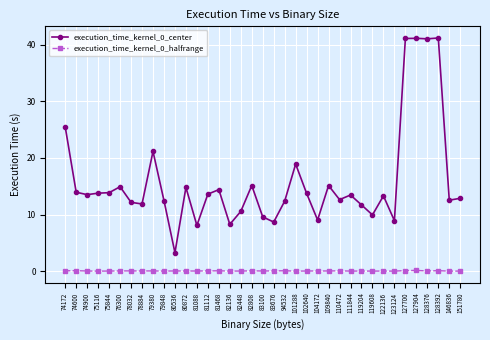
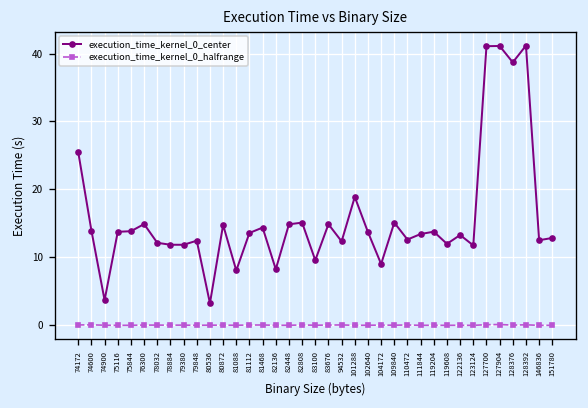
  {
    "execution_time_kernel_0_center": {
      "74172": 25,
      "74600": 14,
-     "74900": 14,
+     "74900": 4,
      "75116": 14,
      "75844": 14,
      "76300": 15,
      "78032": 12,
      "78884": 12,
-     "79380": 21,
+     "79380": 12,
      "79848": 12,
      "80536": 3,
      "80872": 15,
      "81088": 8,
      "81112": 14,
      "81468": 14,
      "82136": 8,
-     "82448": 11,
+     "82448": 15,
      "82808": 15,
      "83100": 10,
-     "83676": 9,
+     "83676": 15,
      "94532": 12,
      "101288": 19,
      "102640": 14,
      "104172": 9,
      "109840": 15,
      "110472": 13,
      "111844": 13,
-     "119204": 12,
-     "119608": 10,
+     "119204": 14,
+     "119608": 12,
      "122136": 13,
-     "123124": 9,
+     "123124": 12,
      "127700": 41,
      "127904": 41,
-     "128376": 41,
+     "128376": 39,
      "128392": 41,
      "146836": 13,
      "151780": 13
    },
    "execution_time_kernel_0_halfrange": {
      "74172": 0,
      "74600": 0,
      "74900": 0,
      "75116": 0,
      "75844": 0,
      "76300": 0,
      "78032": 0,
      "78884": 0,
      "79380": 0,
      "79848": 0,
      "80536": 0,
      "80872": 0,
      "81088": 0,
      "81112": 0,
      "81468": 0,
      "82136": 0,
      "82448": 0,
      "82808": 0,
      "83100": 0,
      "83676": 0,
      "94532": 0,
      "101288": 0,
      "102640": 0,
      "104172": 0,
      "109840": 0,
      "110472": 0,
      "111844": 0,
      "119204": 0,
      "119608": 0,
      "122136": 0,
      "123124": 0,
      "127700": 0,
      "127904": 0,
      "128376": 0,
      "128392": 0,
      "146836": 0,
      "151780": 0
    }
  }
